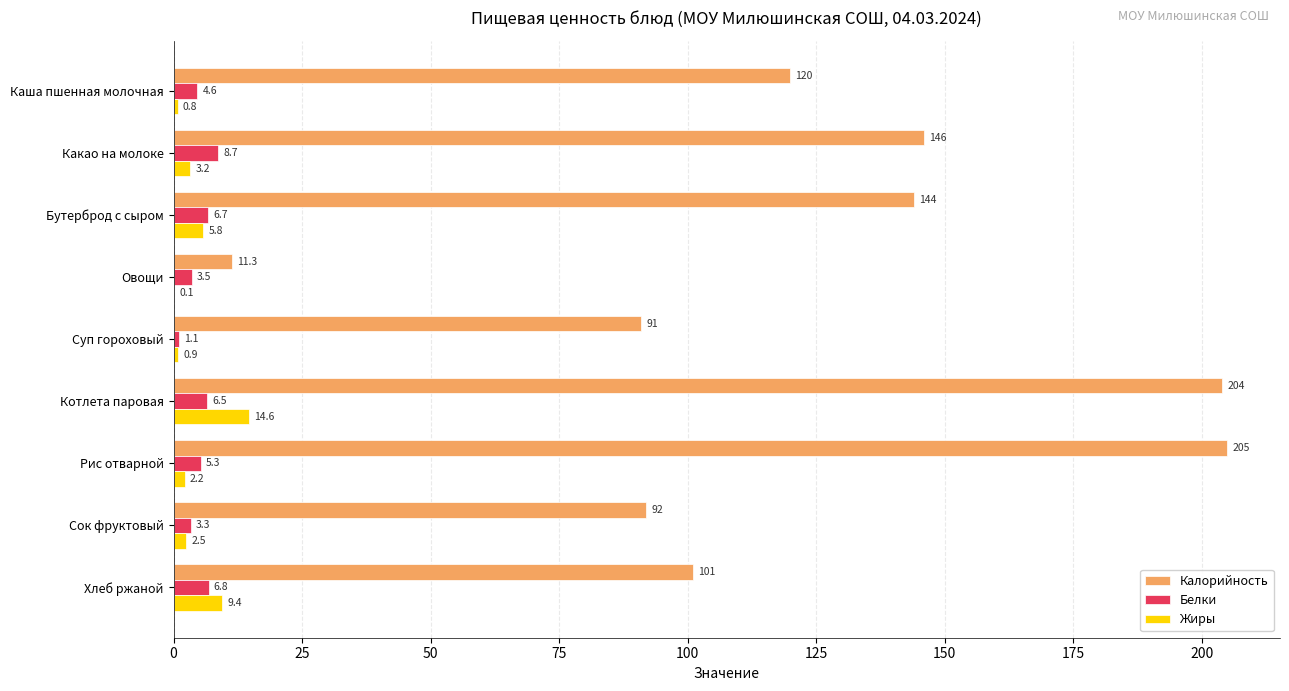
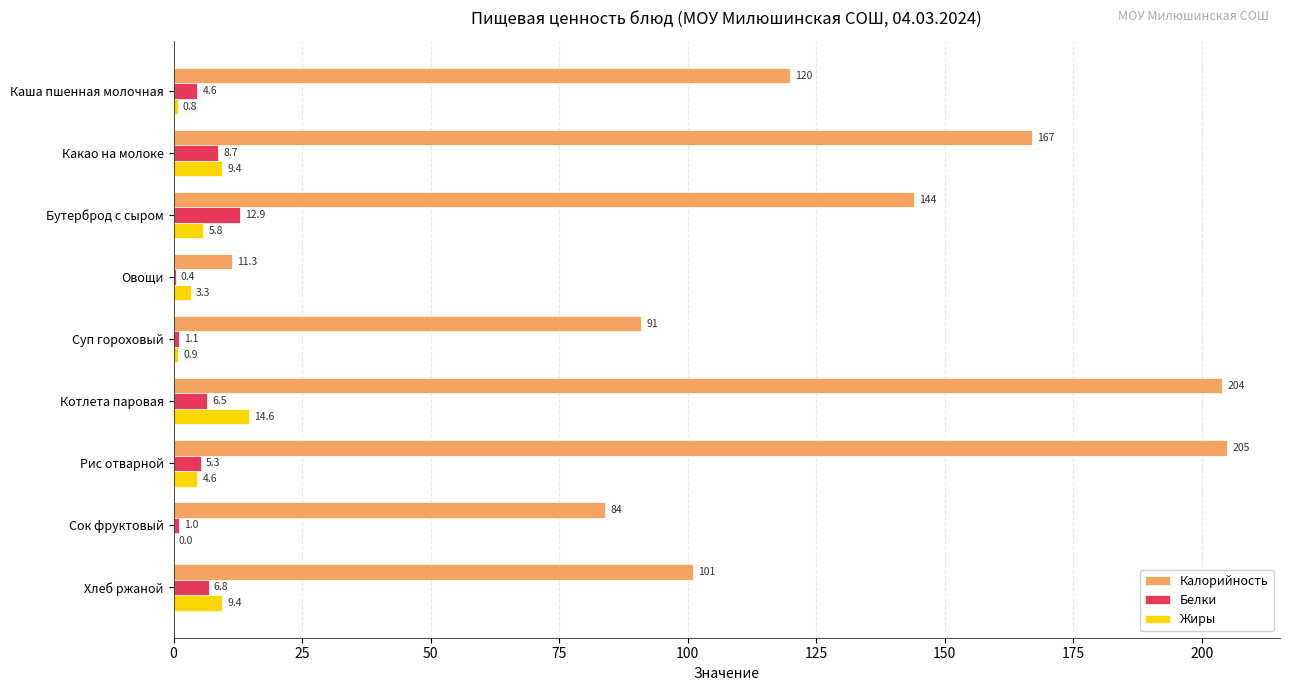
  {
    "Калорийность": {
      "Каша пшенная молочная": 120,
-     "Какао на молоке": 146,
+     "Какао на молоке": 167,
      "Бутерброд с сыром": 144,
      "Овощи": 11.3,
      "Суп гороховый": 91,
      "Котлета паровая": 204,
      "Рис отварной": 205,
-     "Сок фруктовый": 92,
+     "Сок фруктовый": 84,
      "Хлеб ржаной": 101
    },
    "Белки": {
      "Каша пшенная молочная": 4.6,
      "Какао на молоке": 8.7,
-     "Бутерброд с сыром": 6.7,
-     "Овощи": 3.5,
+     "Бутерброд с сыром": 12.9,
+     "Овощи": 0.4,
      "Суп гороховый": 1.1,
      "Котлета паровая": 6.5,
      "Рис отварной": 5.3,
-     "Сок фруктовый": 3.3,
+     "Сок фруктовый": 1.0,
      "Хлеб ржаной": 6.8
    },
    "Жиры": {
      "Каша пшенная молочная": 0.8,
-     "Какао на молоке": 3.2,
+     "Какао на молоке": 9.4,
      "Бутерброд с сыром": 5.8,
-     "Овощи": 0.1,
+     "Овощи": 3.3,
      "Суп гороховый": 0.9,
      "Котлета паровая": 14.6,
-     "Рис отварной": 2.2,
-     "Сок фруктовый": 2.5,
+     "Рис отварной": 4.6,
+     "Сок фруктовый": 0.0,
      "Хлеб ржаной": 9.4
    }
  }
